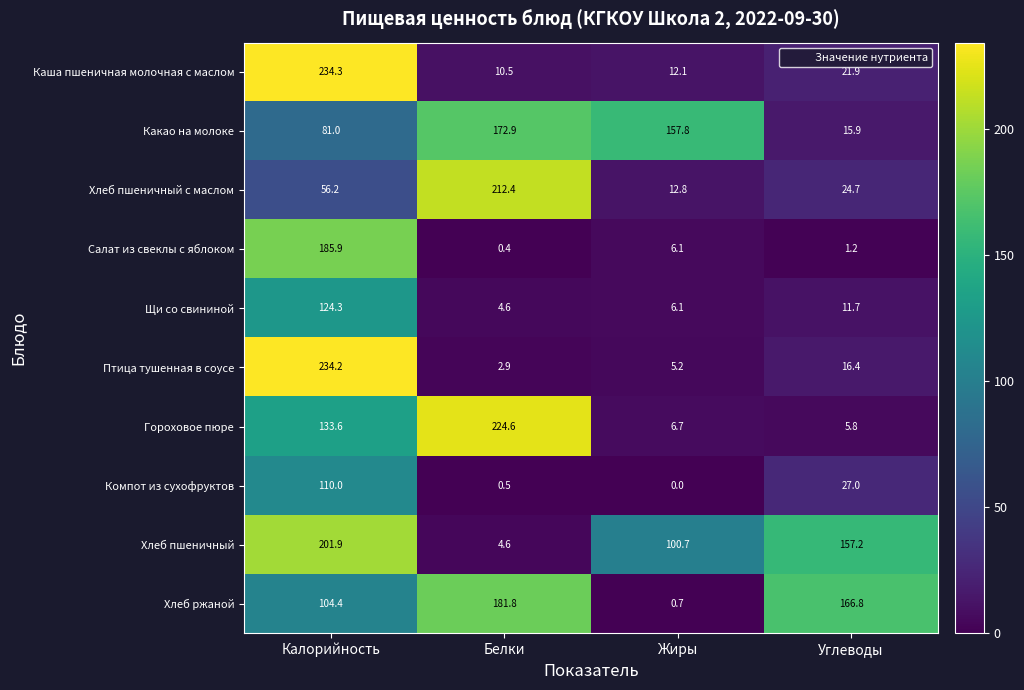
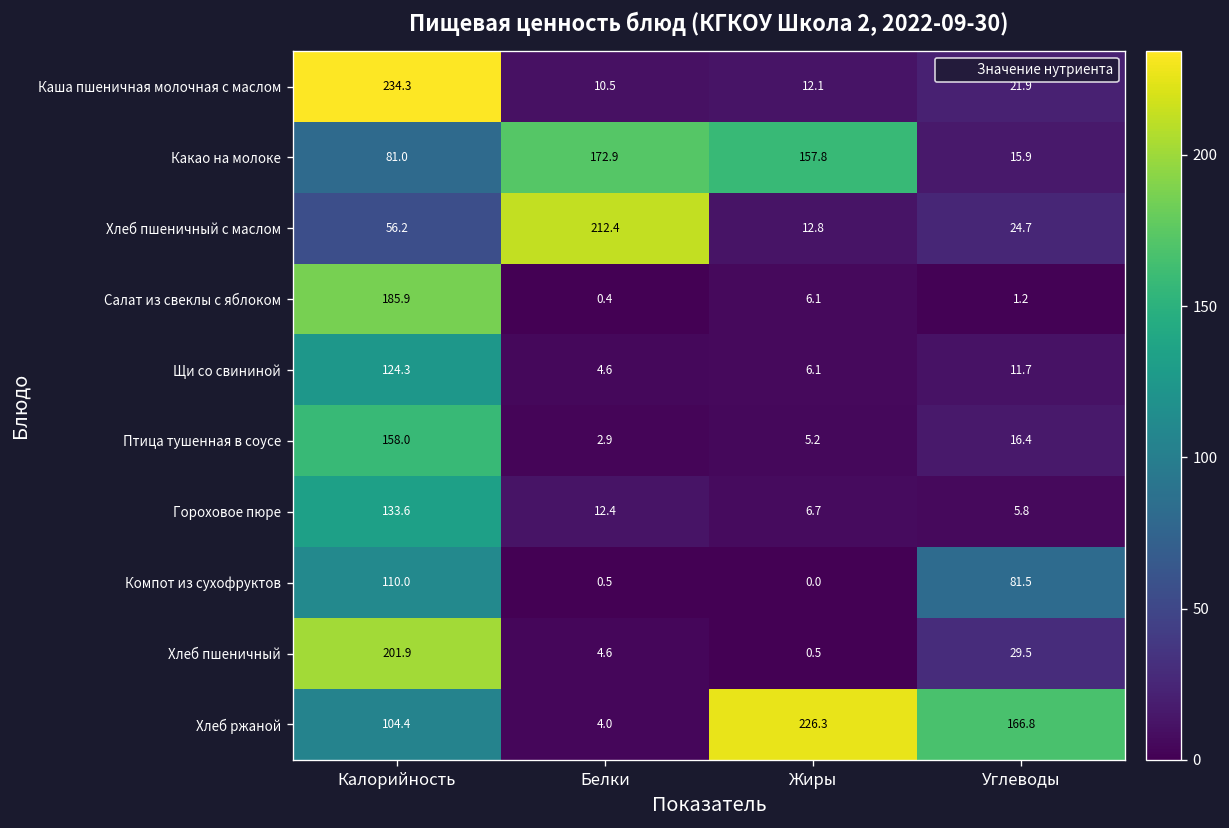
  {
    "Каша пшеничная молочная с маслом": {
      "Калорийность": 234.3,
      "Белки": 10.5,
      "Жиры": 12.1,
      "Углеводы": 21.9
    },
    "Какао на молоке": {
      "Калорийность": 81.0,
      "Белки": 172.9,
      "Жиры": 157.8,
      "Углеводы": 15.9
    },
    "Хлеб пшеничный с маслом": {
      "Калорийность": 56.2,
      "Белки": 212.4,
      "Жиры": 12.8,
      "Углеводы": 24.7
    },
    "Салат из свеклы с яблоком": {
      "Калорийность": 185.9,
      "Белки": 0.4,
      "Жиры": 6.1,
      "Углеводы": 1.2
    },
    "Щи со свининой": {
      "Калорийность": 124.3,
      "Белки": 4.6,
      "Жиры": 6.1,
      "Углеводы": 11.7
    },
    "Птица тушенная в соусе": {
-     "Калорийность": 234.2,
+     "Калорийность": 158.0,
      "Белки": 2.9,
      "Жиры": 5.2,
      "Углеводы": 16.4
    },
    "Гороховое пюре": {
      "Калорийность": 133.6,
-     "Белки": 224.6,
+     "Белки": 12.4,
      "Жиры": 6.7,
      "Углеводы": 5.8
    },
    "Компот из сухофруктов": {
      "Калорийность": 110.0,
      "Белки": 0.5,
      "Жиры": 0.0,
-     "Углеводы": 27.0
+     "Углеводы": 81.5
    },
    "Хлеб пшеничный": {
      "Калорийность": 201.9,
      "Белки": 4.6,
-     "Жиры": 100.7,
-     "Углеводы": 157.2
+     "Жиры": 0.5,
+     "Углеводы": 29.5
    },
    "Хлеб ржаной": {
      "Калорийность": 104.4,
-     "Белки": 181.8,
-     "Жиры": 0.7,
+     "Белки": 4.0,
+     "Жиры": 226.3,
      "Углеводы": 166.8
    }
  }
